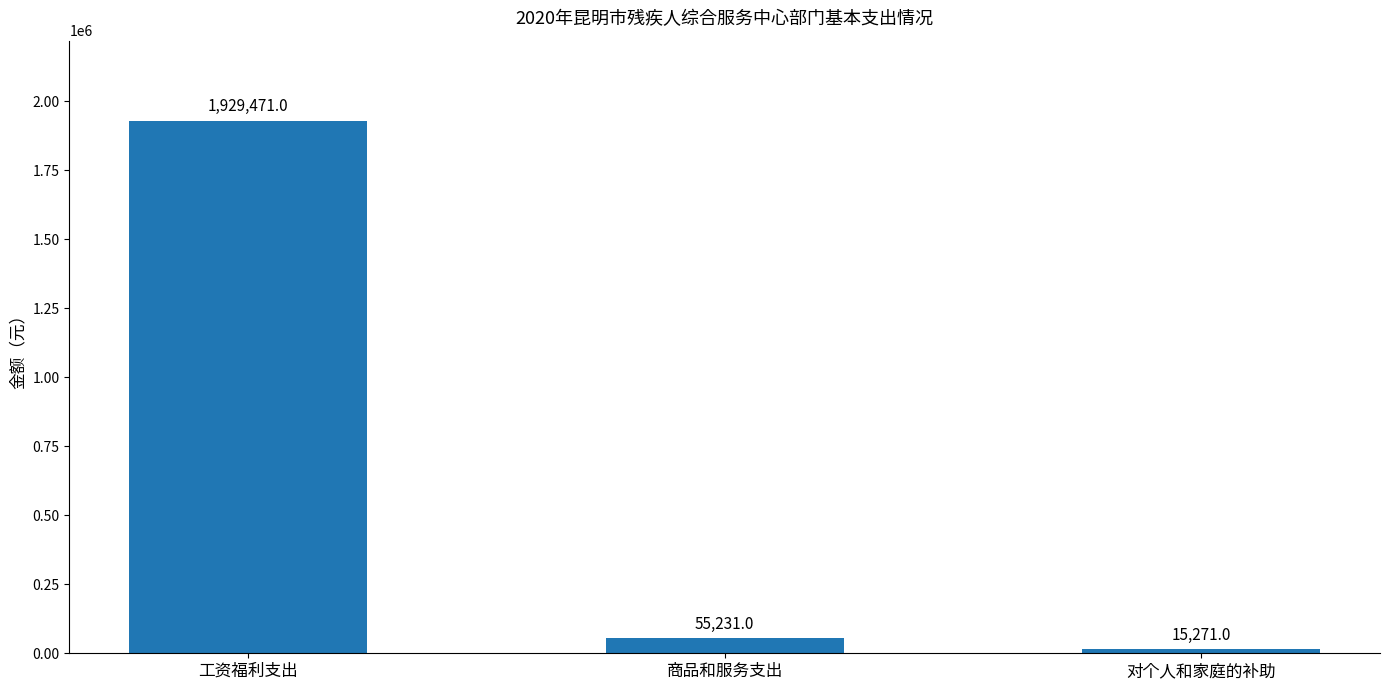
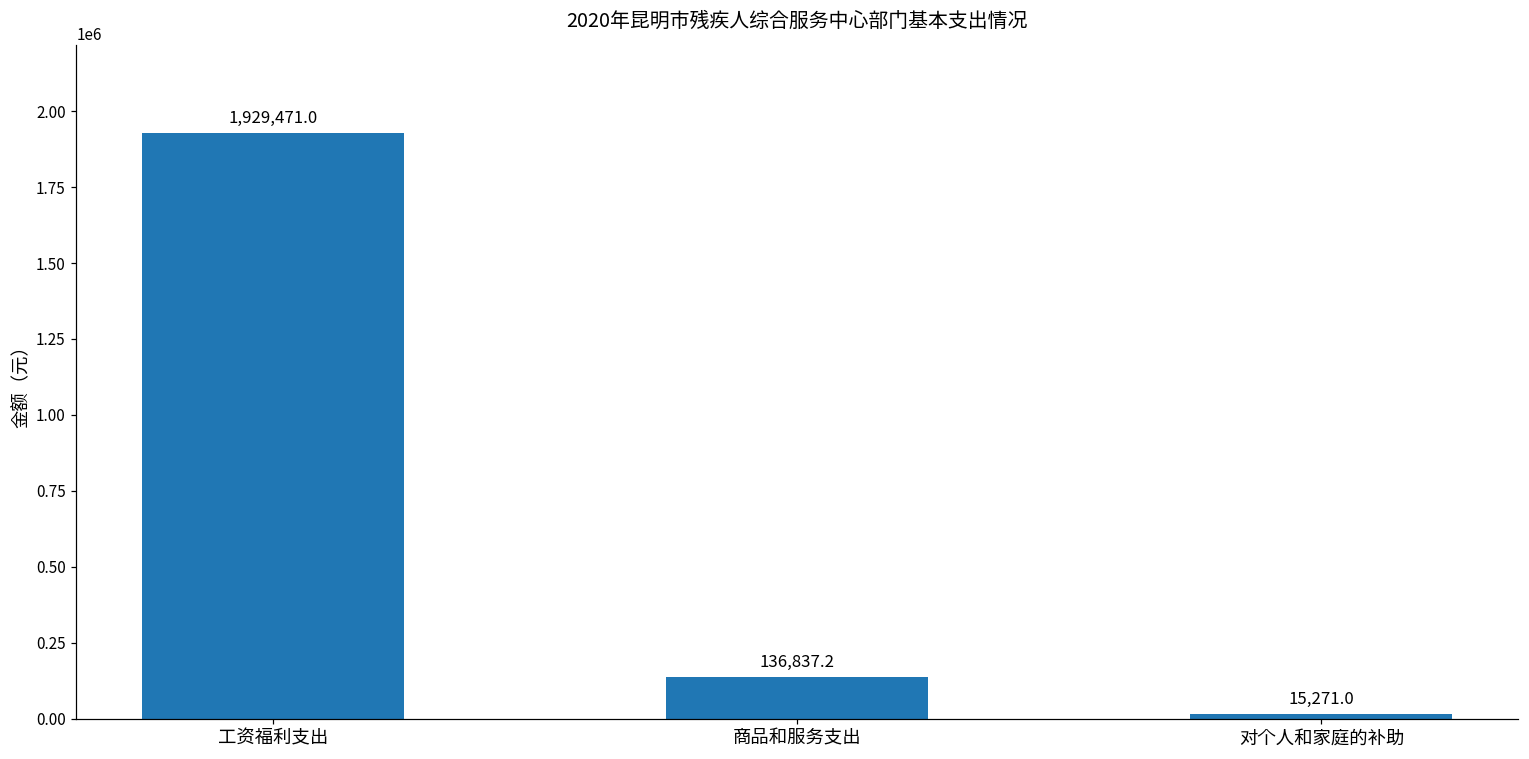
  {
    "工资福利支出": "1,929,471.0",
-   "商品和服务支出": "55,231.0",
+   "商品和服务支出": "136,837.2",
    "对个人和家庭的补助": "15,271.0"
  }
